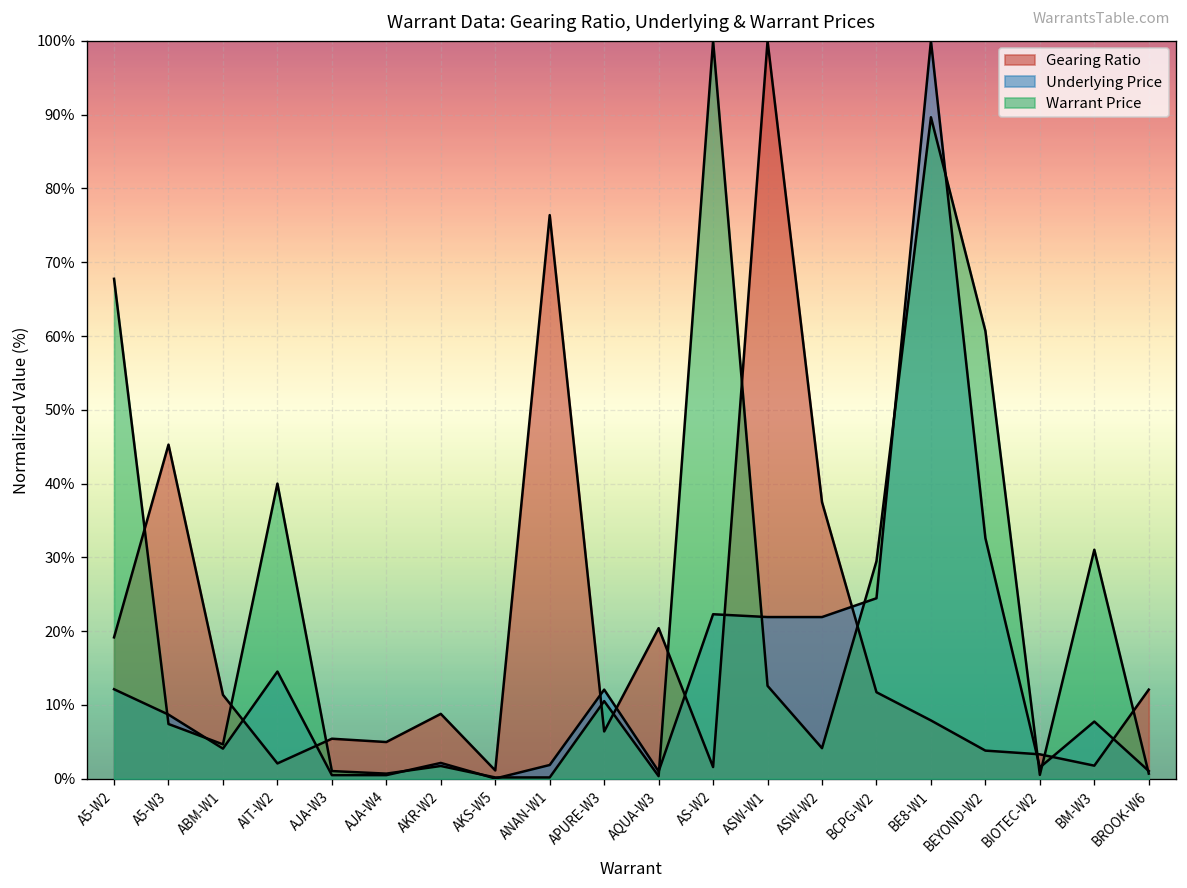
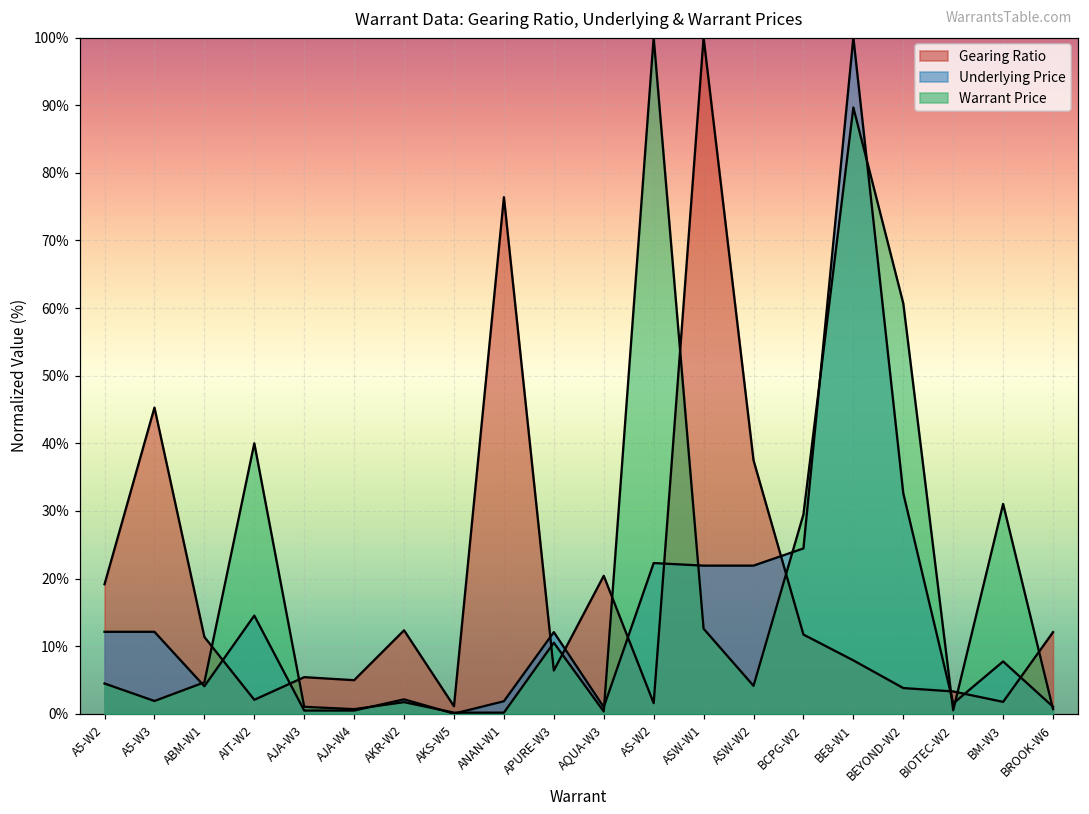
  {
    "Gearing Ratio": {
      "A5-W2": "19%",
      "A5-W3": "45%",
      "ABM-W1": "11%",
      "AIT-W2": "2%",
      "AJA-W3": "5%",
      "AJA-W4": "5%",
-     "AKR-W2": "9%",
+     "AKR-W2": "12%",
      "AKS-W5": "1%",
      "ANAN-W1": "76%",
      "APURE-W3": "6%",
      "AQUA-W3": "20%",
      "AS-W2": "2%",
      "ASW-W1": "100%",
      "ASW-W2": "37%",
      "BCPG-W2": "12%",
      "BE8-W1": "8%",
      "BEYOND-W2": "4%",
      "BIOTEC-W2": "3%",
      "BM-W3": "2%",
      "BROOK-W6": "12%"
    },
    "Underlying Price": {
      "A5-W2": "12%",
-     "A5-W3": "9%",
+     "A5-W3": "12%",
      "ABM-W1": "4%",
      "AIT-W2": "15%",
      "AJA-W3": "0%",
      "ANAN-W1": "2%",
      "APURE-W3": "12%",
      "AQUA-W3": "1%",
      "AS-W2": "22%",
      "ASW-W1": "22%",
      "ASW-W2": "22%",
      "BCPG-W2": "24%",
      "BE8-W1": "100%",
      "BEYOND-W2": "33%",
      "BIOTEC-W2": "2%",
      "BM-W3": "8%"
    },
    "Warrant Price": {
-     "A5-W2": "68%",
-     "A5-W3": "7%",
+     "A5-W2": "4%",
+     "A5-W3": "2%",
      "ABM-W1": "5%",
      "AIT-W2": "40%",
      "AJA-W3": "1%",
      "ANAN-W1": "0%",
      "APURE-W3": "11%",
      "AQUA-W3": "0%",
      "AS-W2": "100%",
      "ASW-W1": "13%",
      "ASW-W2": "4%",
      "BCPG-W2": "29%",
      "BE8-W1": "90%",
      "BEYOND-W2": "61%",
      "BIOTEC-W2": "1%",
      "BM-W3": "31%"
    }
  }
